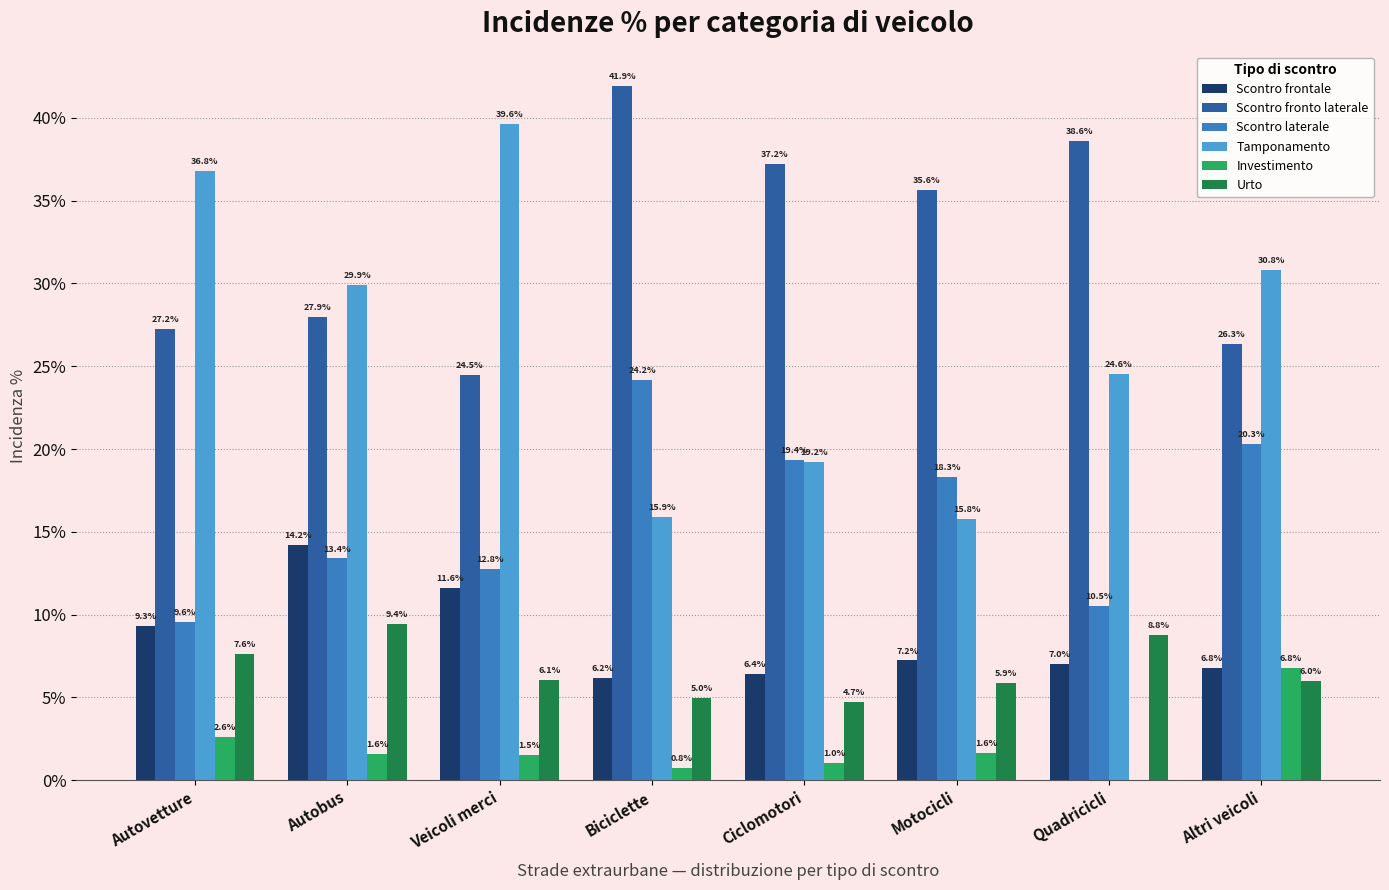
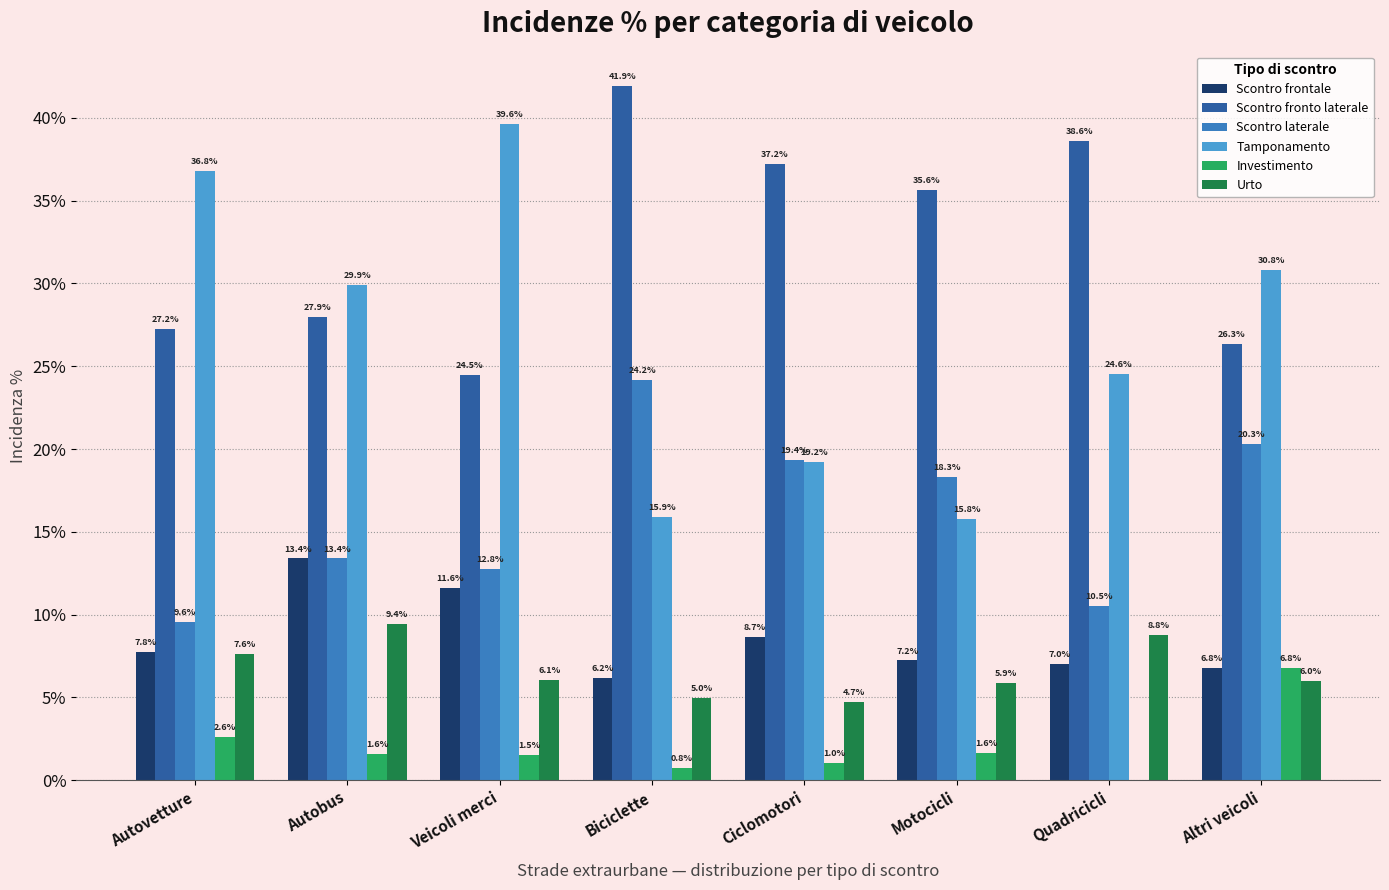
  {
    "Scontro frontale": {
-     "Autovetture": "9.3%",
-     "Autobus": "14.2%",
+     "Autovetture": "7.8%",
+     "Autobus": "13.4%",
      "Veicoli merci": "11.6%",
      "Biciclette": "6.2%",
-     "Ciclomotori": "6.4%",
+     "Ciclomotori": "8.7%",
      "Motocicli": "7.2%",
      "Quadricicli": "7.0%",
      "Altri veicoli": "6.8%"
    }
  }
